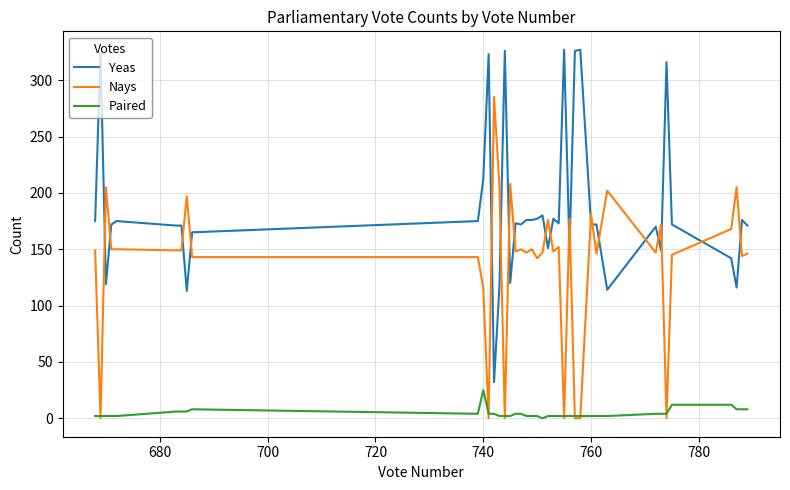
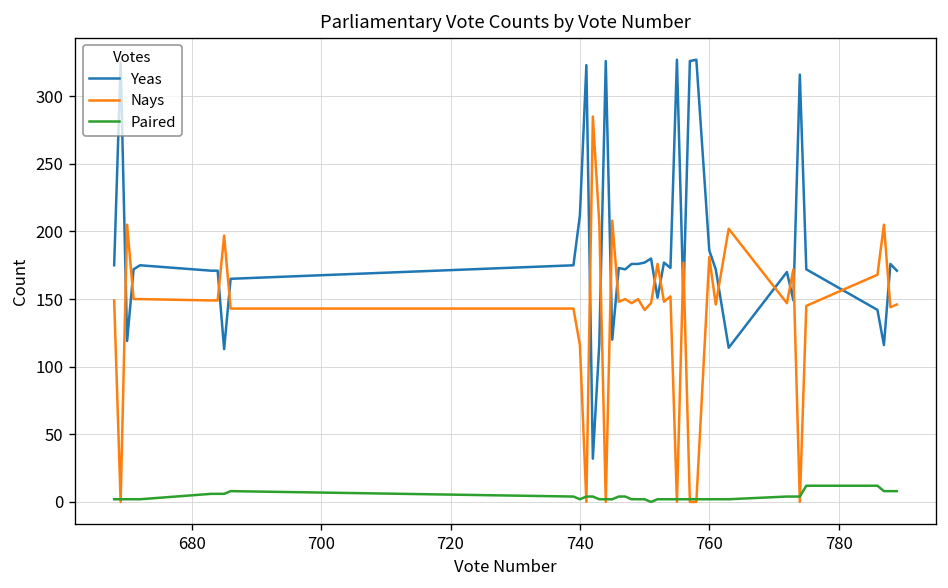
  {
    "Yeas": {
      "740": 212,
-     "760": 172
+     "760": 186
    },
    "Nays": {
      "740": 116,
      "760": 181
    },
    "Paired": {
-     "740": 25,
+     "740": 2,
      "760": 2
    }
  }
